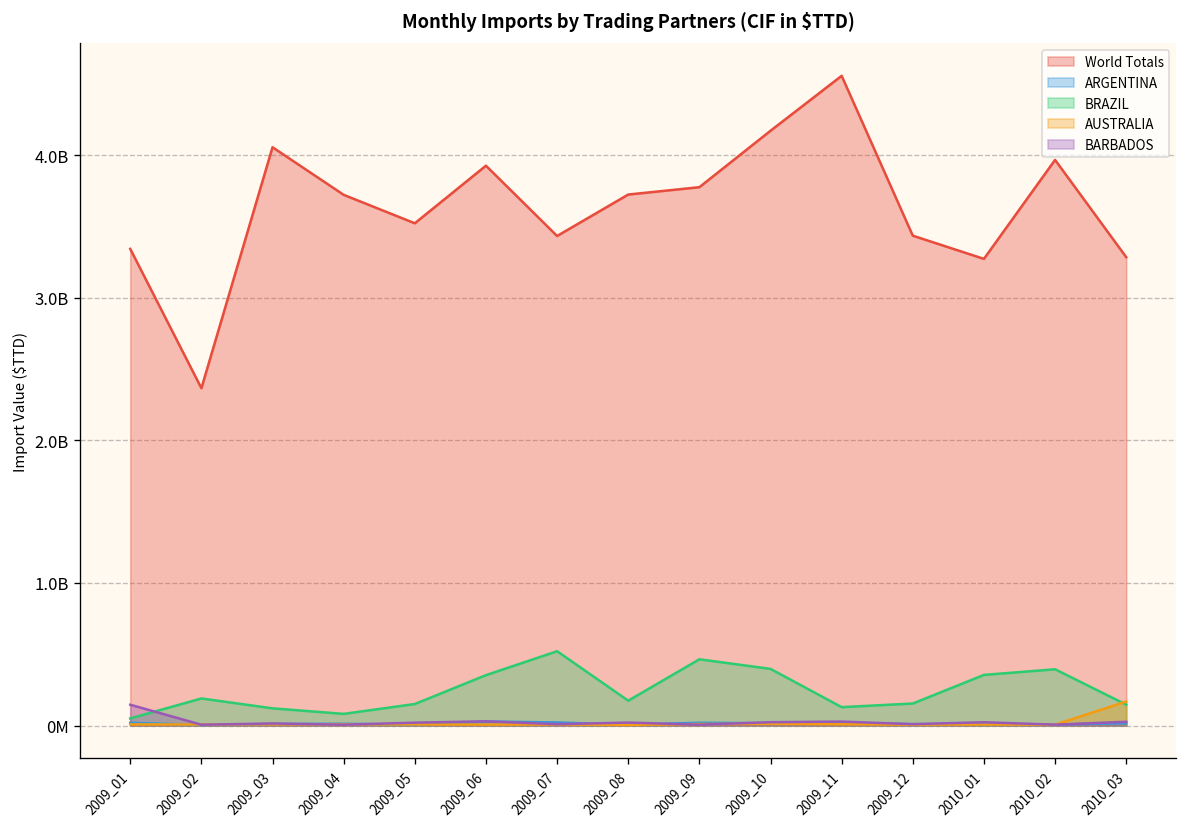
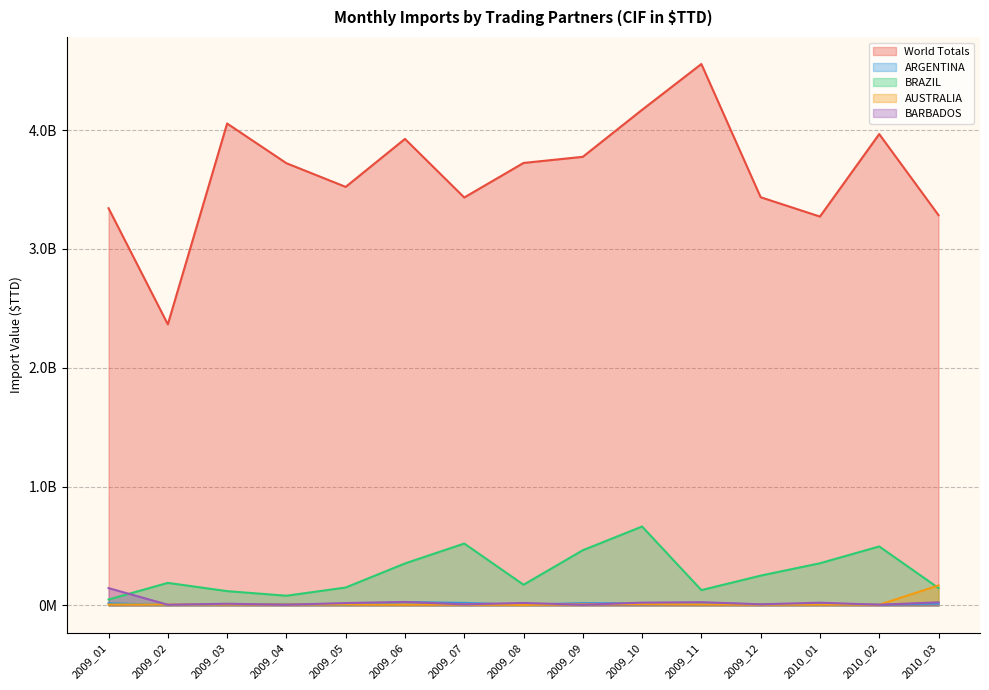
  {
    "BRAZIL": {
      "2009_01": 50000000,
      "2009_02": 190000000,
      "2009_03": 120000000,
      "2009_04": 80000000,
      "2009_05": 150000000,
      "2009_06": 350000000,
      "2009_07": 520000000,
      "2009_08": 170000000,
      "2009_09": 460000000,
-     "2009_10": 400000000,
+     "2009_10": 660000000,
      "2009_11": 130000000,
-     "2009_12": 150000000,
+     "2009_12": 250000000,
      "2010_01": 360000000,
-     "2010_02": 390000000,
+     "2010_02": 500000000,
      "2010_03": 150000000
    },
    "BARBADOS": {
      "2009_01": 150000000
    }
  }
